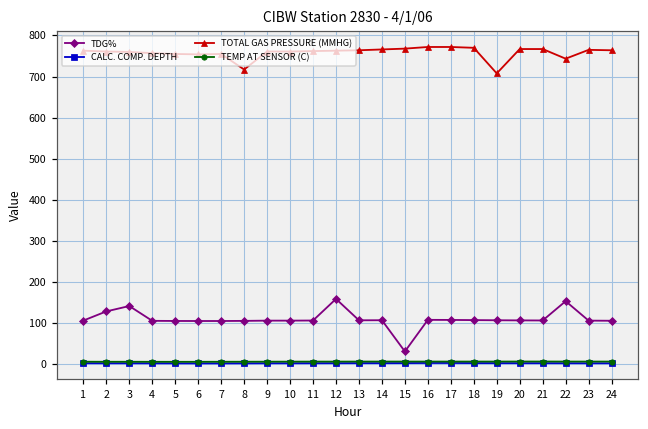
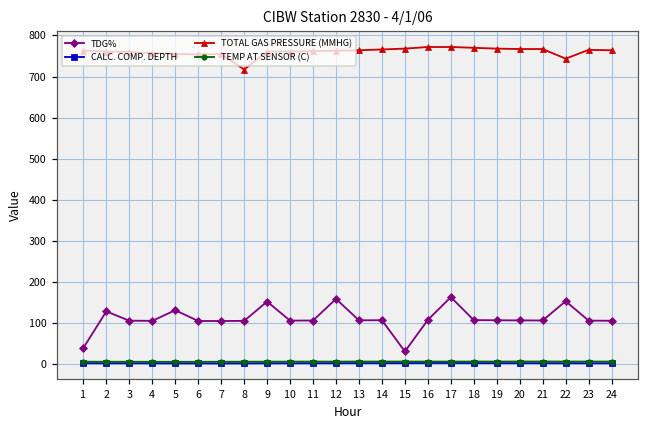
  {
    "TDG%": {
-     "1": 110,
+     "1": 40,
      "2": 130,
-     "3": 140,
+     "3": 110,
      "4": 110,
-     "5": 100,
+     "5": 130,
      "6": 100,
      "7": 100,
      "8": 100,
-     "9": 110,
+     "9": 150,
      "10": 110,
      "11": 110,
      "12": 160,
      "13": 110,
      "14": 110,
      "15": 30,
      "16": 110,
-     "17": 110,
+     "17": 160,
      "18": 110,
      "19": 110,
      "20": 110,
      "21": 110,
      "22": 150,
      "23": 110,
      "24": 110
    },
    "TOTAL GAS PRESSURE (MMHG)": {
      "8": 720,
      "13": 760,
      "14": 770,
      "15": 770,
      "16": 770,
      "17": 770,
      "18": 770,
-     "19": 710,
+     "19": 770,
      "20": 770,
      "21": 770,
      "22": 740,
      "23": 770,
      "24": 760
    }
  }
